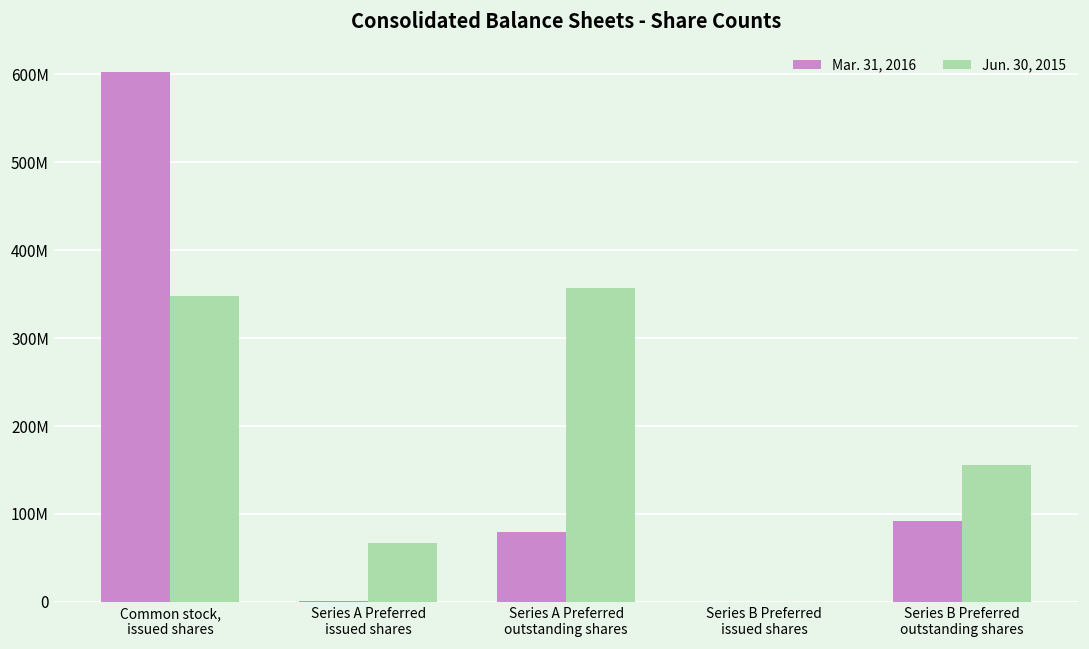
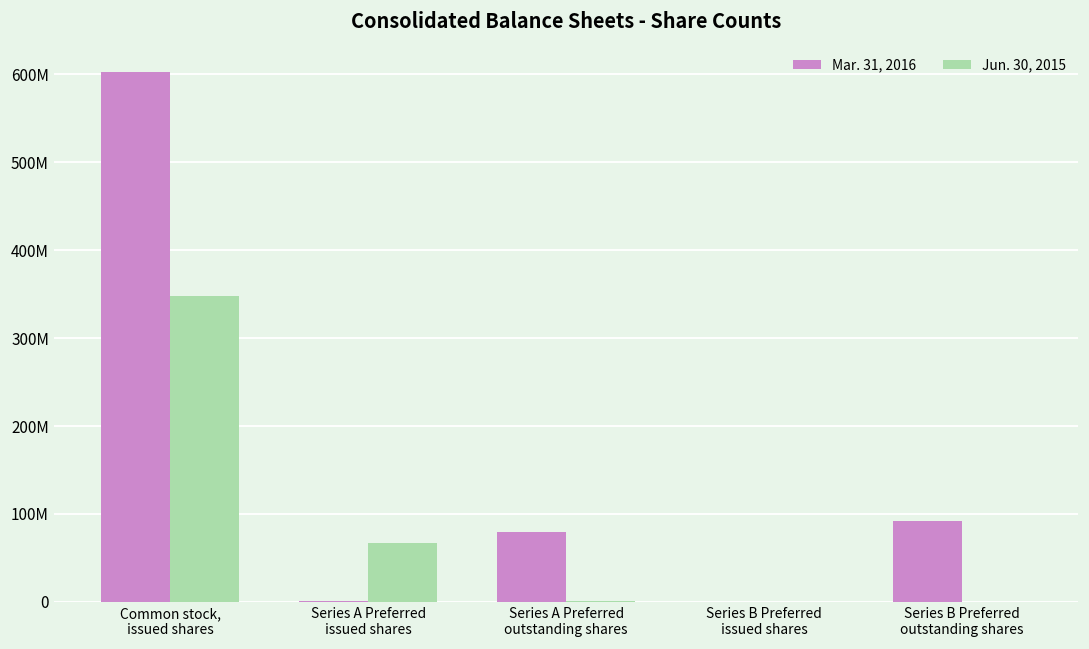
  {
    "Mar. 31, 2016": {
      "Common stock, issued shares": 600000000,
      "Series A Preferred outstanding shares": 80000000,
      "Series B Preferred outstanding shares": 90000000
    },
    "Jun. 30, 2015": {
      "Common stock, issued shares": 350000000,
      "Series A Preferred issued shares": 70000000,
-     "Series A Preferred outstanding shares": 360000000,
-     "Series B Preferred outstanding shares": 160000000
+     "Series A Preferred outstanding shares": 0,
+     "Series B Preferred outstanding shares": 0
    }
  }
